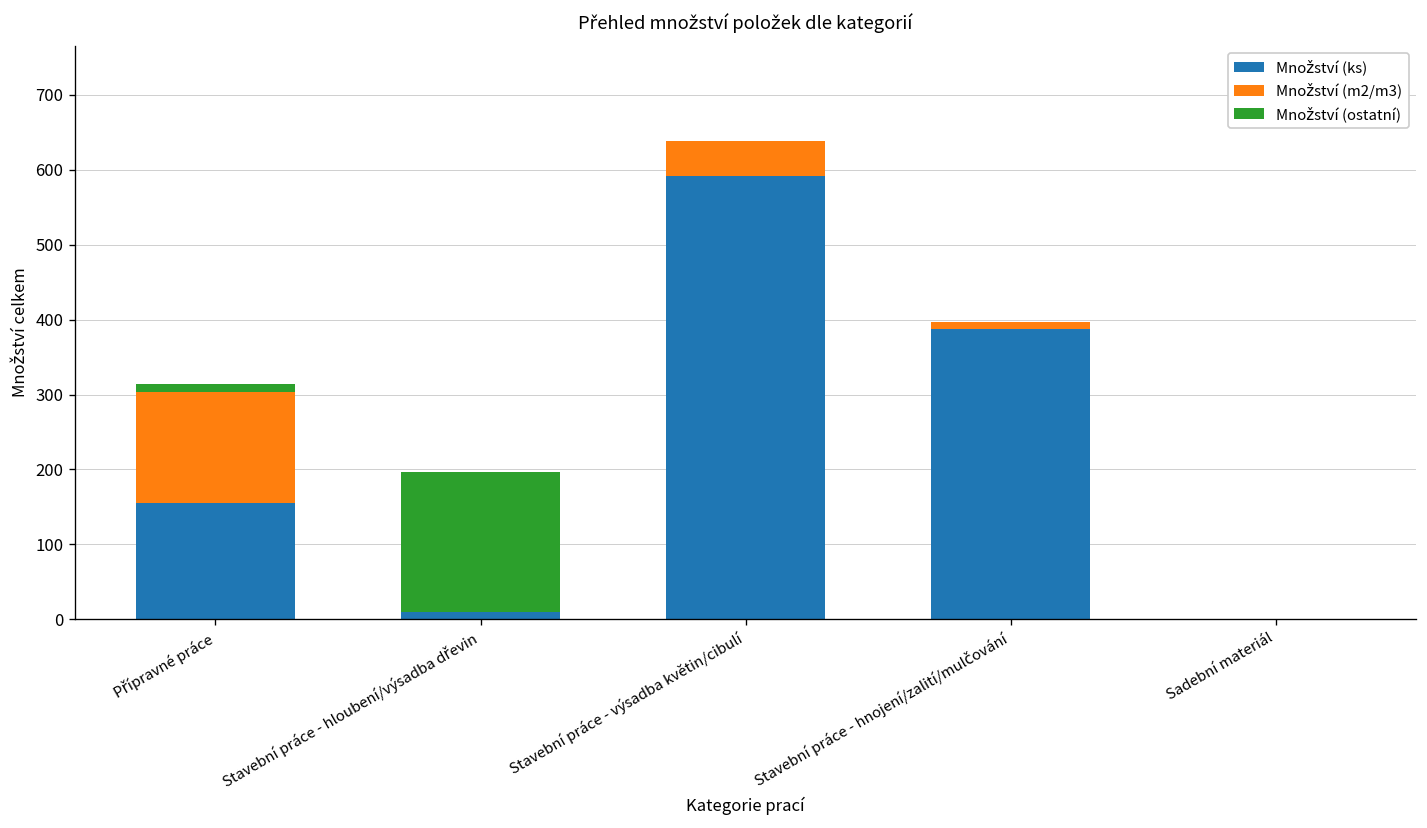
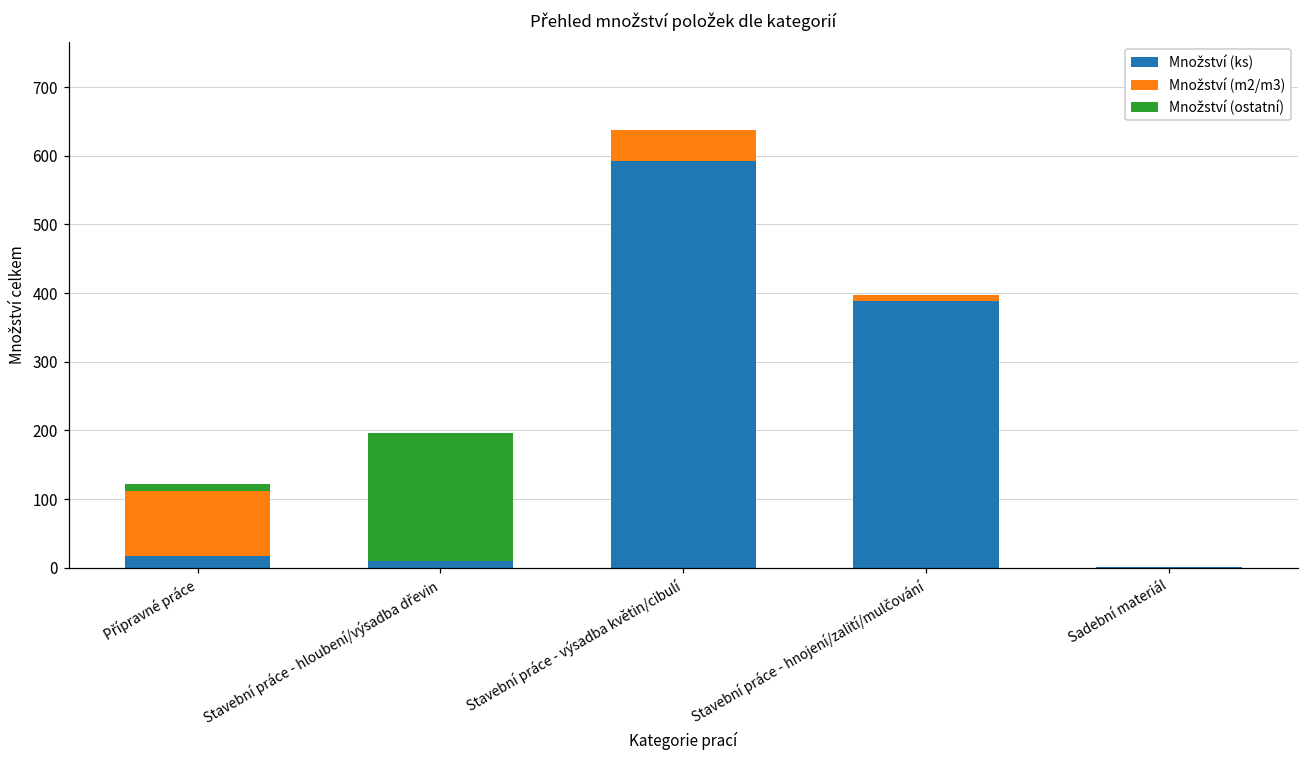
  {
    "Množství (ks)": {
-     "Přípravné práce": 160,
+     "Přípravné práce": 20,
      "Stavební práce - hloubení/výsadba dřevin": 10,
      "Stavební práce - výsadba květin/cibulí": 590,
      "Stavební práce - hnojení/zalití/mulčování": 390
    },
    "Množství (m2/m3)": {
-     "Přípravné práce": 150,
+     "Přípravné práce": 100,
      "Stavební práce - hloubení/výsadba dřevin": 0,
      "Stavební práce - výsadba květin/cibulí": 50,
      "Stavební práce - hnojení/zalití/mulčování": 10,
      "Sadební materiál": 0
    },
    "Množství (ostatní)": {
      "Přípravné práce": 10,
      "Stavební práce - hloubení/výsadba dřevin": 190,
      "Stavební práce - výsadba květin/cibulí": 0,
      "Stavební práce - hnojení/zalití/mulčování": 0,
      "Sadební materiál": 0
    }
  }
